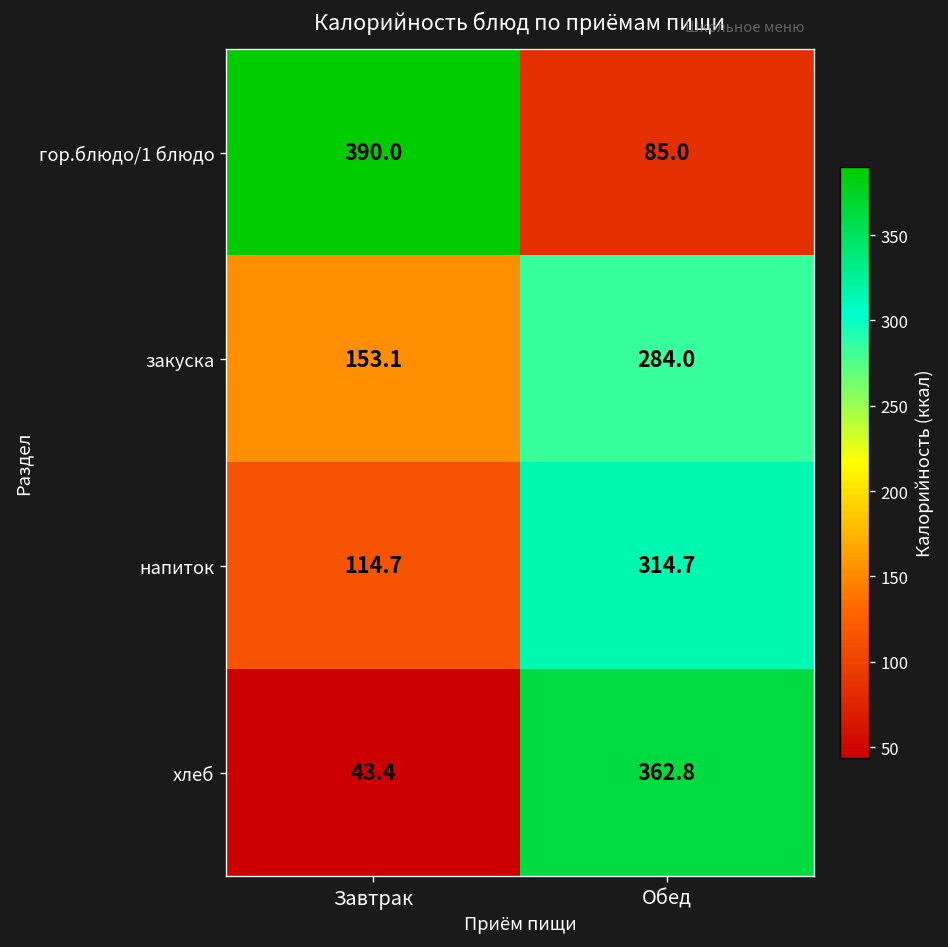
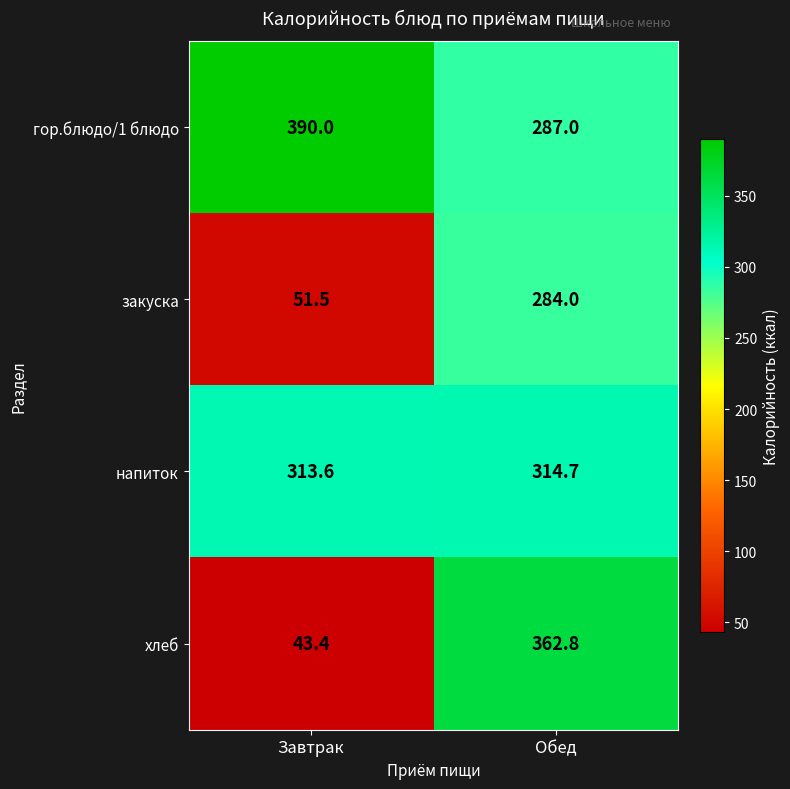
  {
    "гор.блюдо/1 блюдо": {
      "Завтрак": 390.0,
-     "Обед": 85.0
+     "Обед": 287.0
    },
    "закуска": {
-     "Завтрак": 153.1,
+     "Завтрак": 51.5,
      "Обед": 284.0
    },
    "напиток": {
-     "Завтрак": 114.7,
+     "Завтрак": 313.6,
      "Обед": 314.7
    },
    "хлеб": {
      "Завтрак": 43.4,
      "Обед": 362.8
    }
  }
